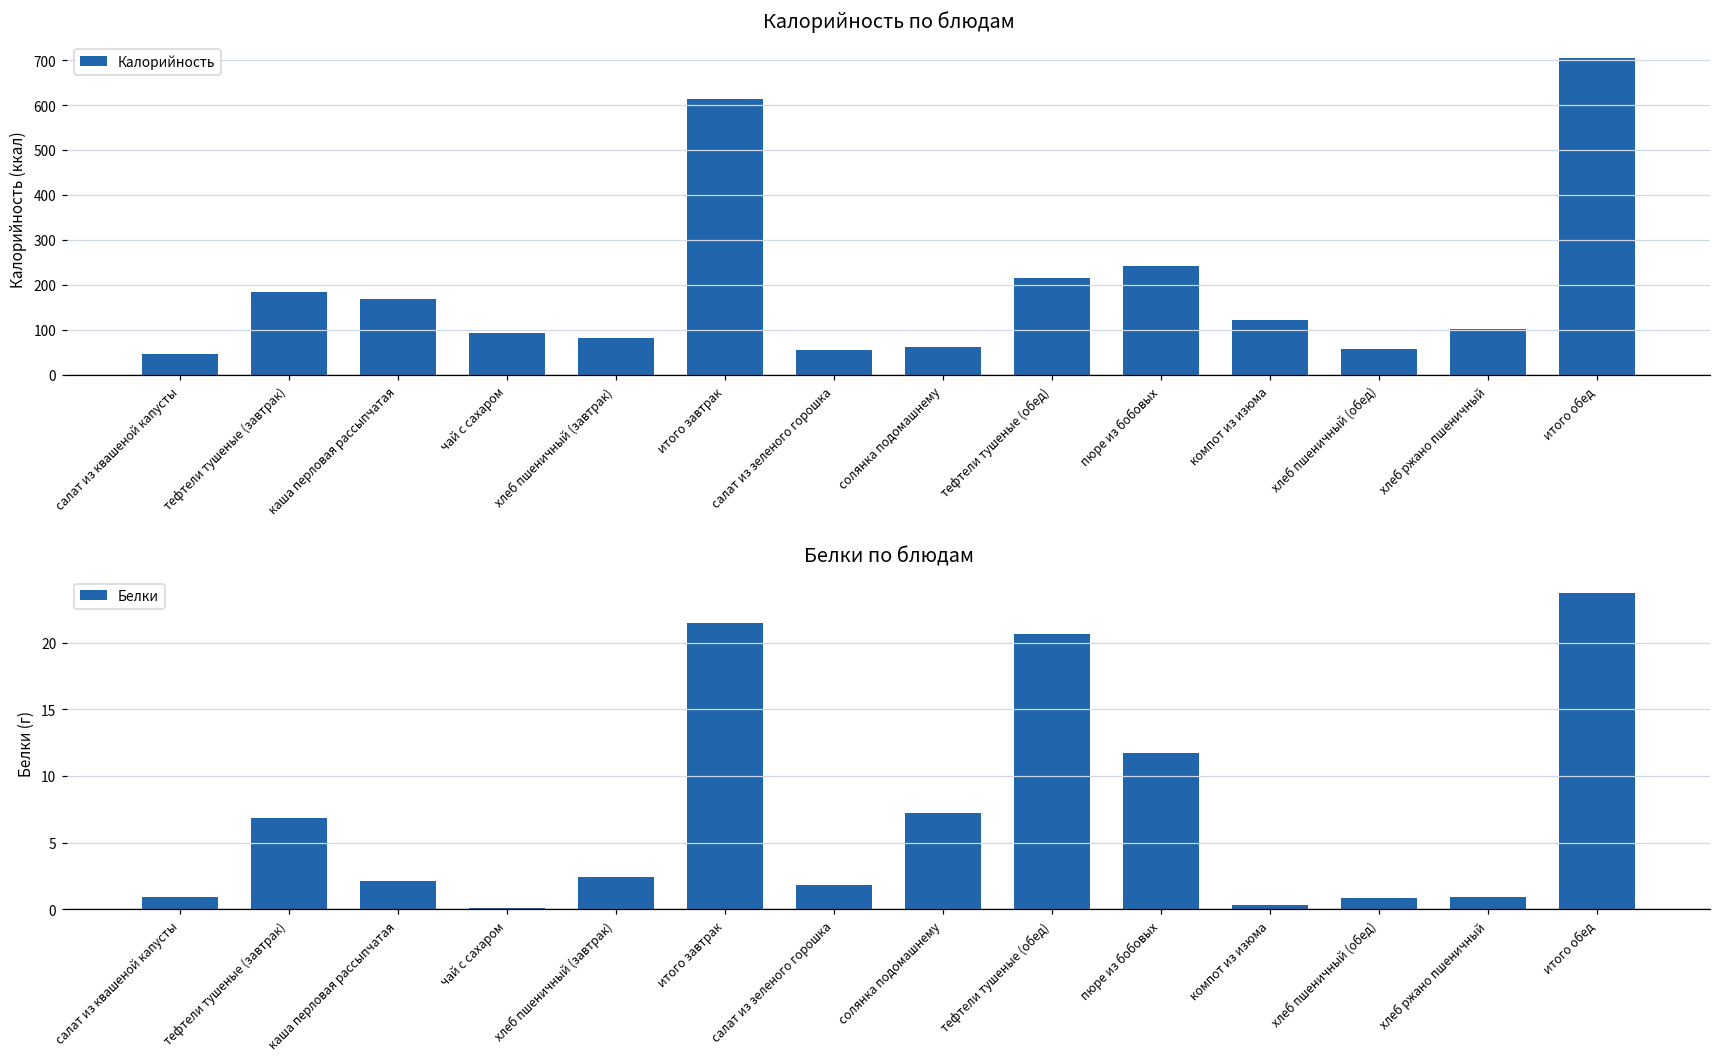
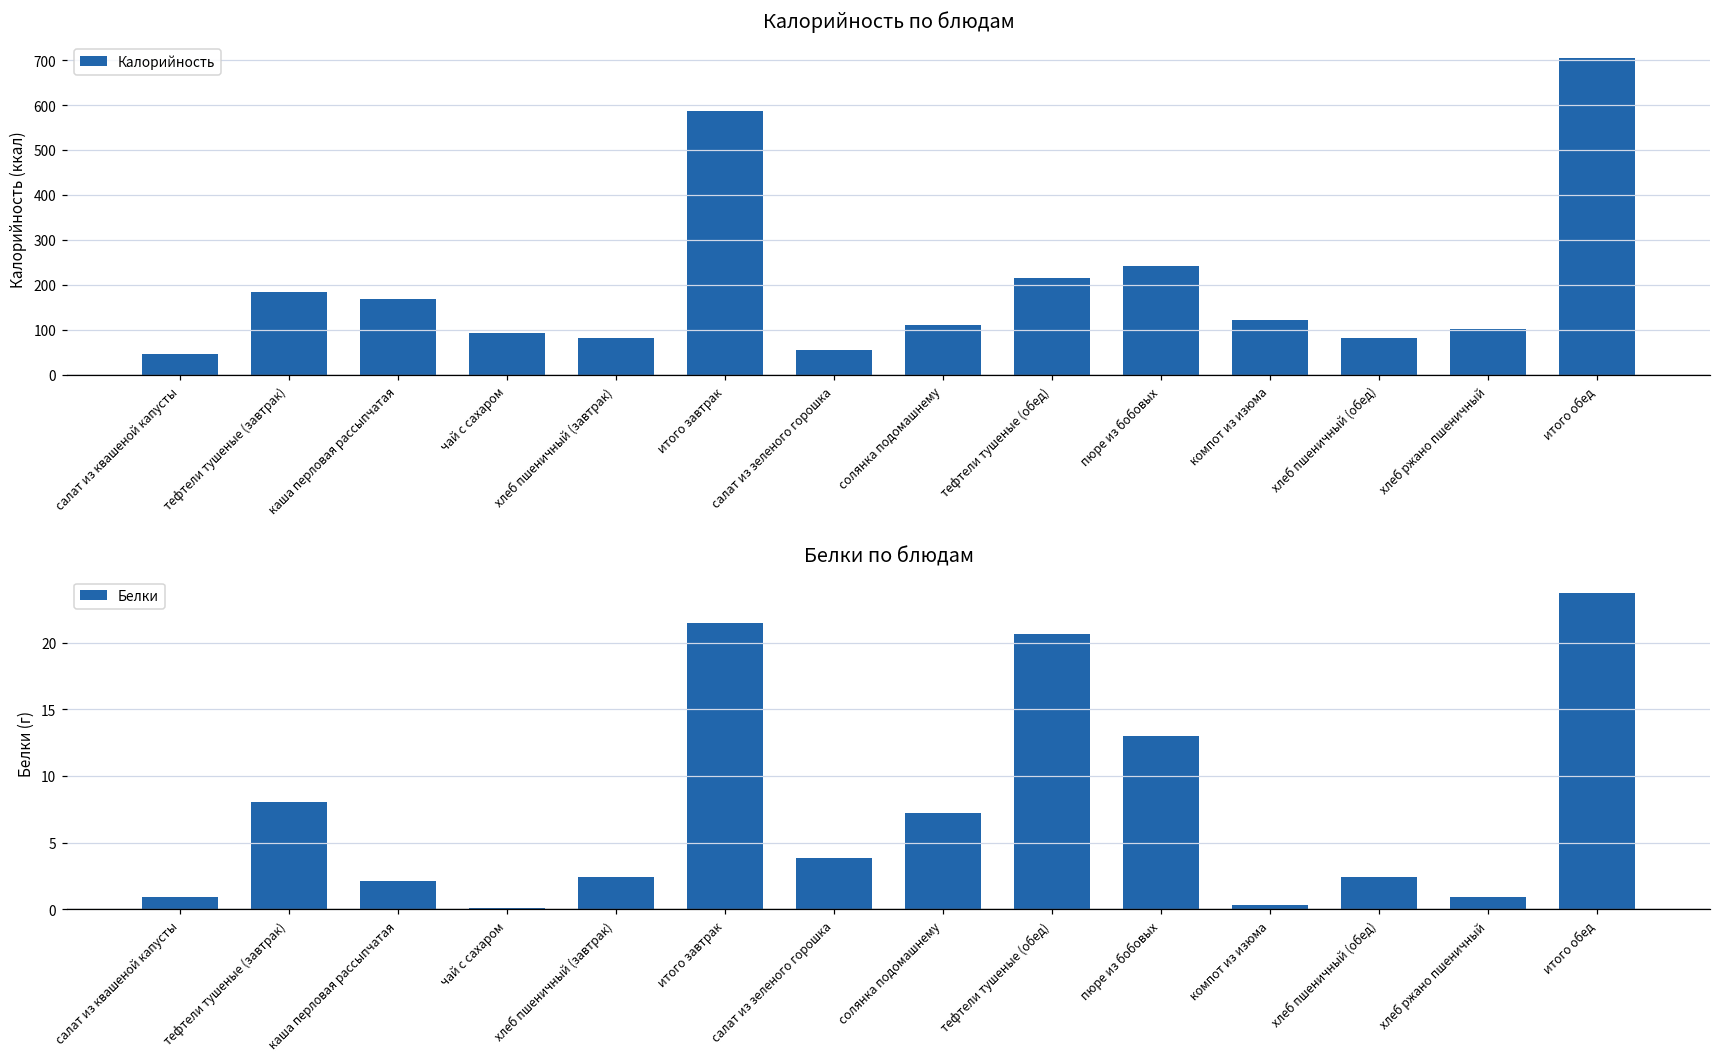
  {
    "Калорийность по блюдам": {
      "салат из квашеной капусты": 50,
      "тефтели тушеные (завтрак)": 180,
      "каша перловая рассыпчатая": 170,
      "чай с сахаром": 90,
      "хлеб пшеничный (завтрак)": 80,
-     "итого завтрак": 610,
+     "итого завтрак": 590,
      "салат из зеленого горошка": 60,
-     "солянка подомашнему": 60,
+     "солянка подомашнему": 110,
      "тефтели тушеные (обед)": 220,
      "пюре из бобовых": 240,
      "компот из изюма": 120,
-     "хлеб пшеничный (обед)": 60,
+     "хлеб пшеничный (обед)": 80,
      "хлеб ржано пшеничный": 100,
      "итого обед": 710
    },
    "Белки по блюдам": {
      "салат из квашеной капусты": 1.0,
-     "тефтели тушеные (завтрак)": 6.9,
+     "тефтели тушеные (завтрак)": 8.1,
      "каша перловая рассыпчатая": 2.1,
      "хлеб пшеничный (завтрак)": 2.4,
      "итого завтрак": 21.5,
-     "салат из зеленого горошка": 1.9,
+     "салат из зеленого горошка": 3.9,
      "солянка подомашнему": 7.3,
      "тефтели тушеные (обед)": 20.6,
-     "пюре из бобовых": 11.7,
+     "пюре из бобовых": 13.0,
      "компот из изюма": 0.4,
-     "хлеб пшеничный (обед)": 0.9,
+     "хлеб пшеничный (обед)": 2.4,
      "хлеб ржано пшеничный": 0.9,
      "итого обед": 23.8
    }
  }
